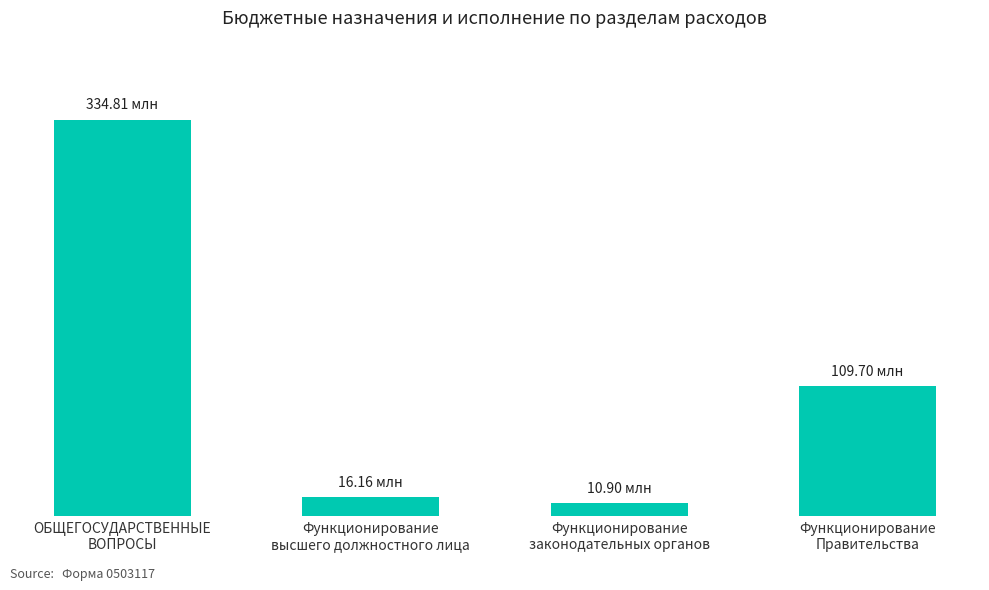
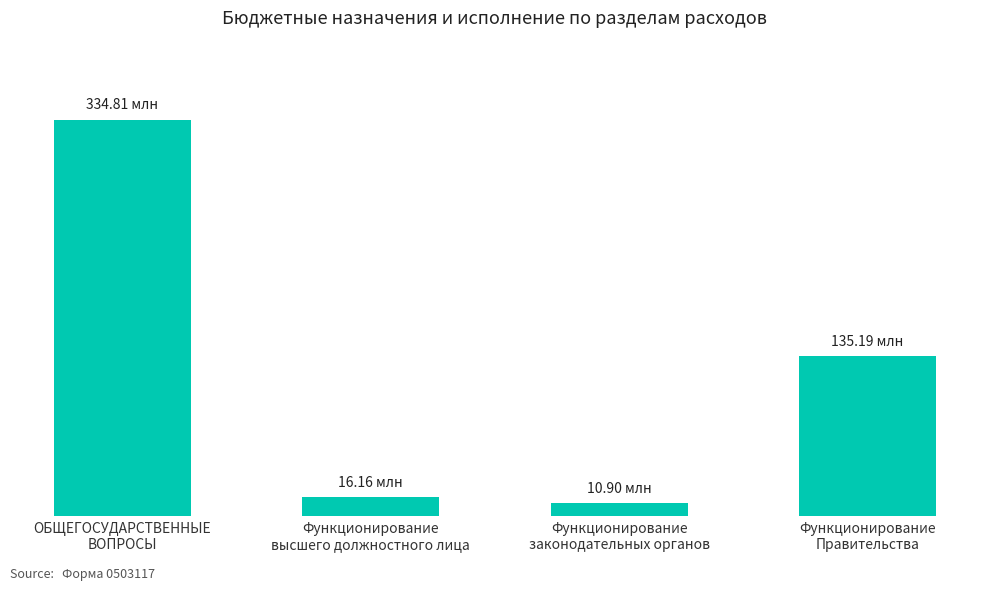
  {
-   "Функционирование Правительства": 109.70
+   "Функционирование Правительства": 135.19
  }
